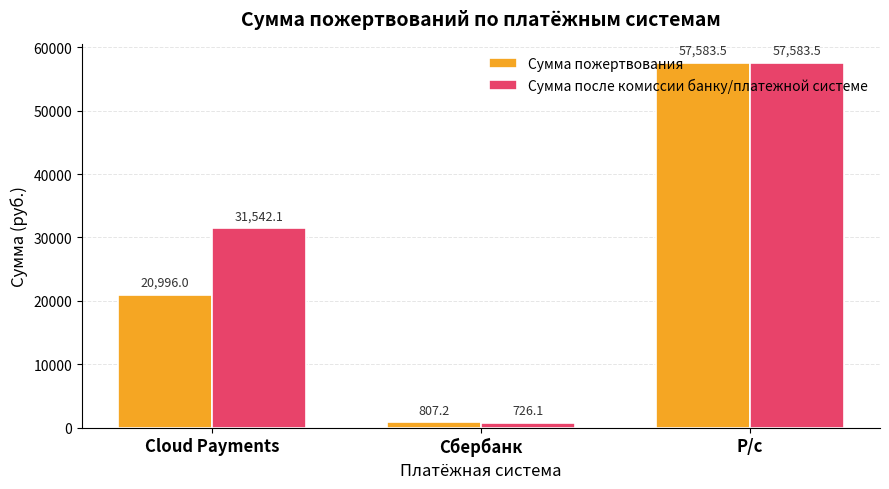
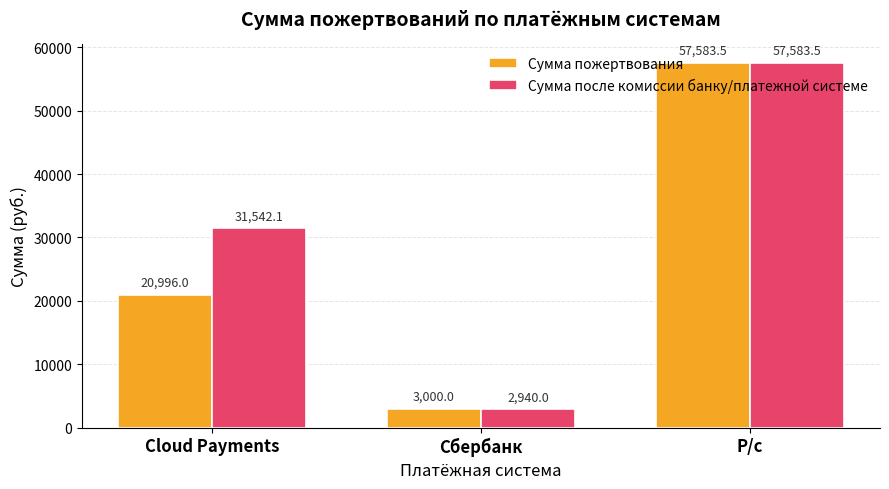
  {
    "Сумма пожертвования": {
      "Cloud Payments": "20,996.0",
-     "Сбербанк": "807.2",
+     "Сбербанк": "3,000.0",
      "Р/с": "57,583.5"
    },
    "Сумма после комиссии банку/платежной системе": {
      "Cloud Payments": "31,542.1",
-     "Сбербанк": "726.1",
+     "Сбербанк": "2,940.0",
      "Р/с": "57,583.5"
    }
  }
